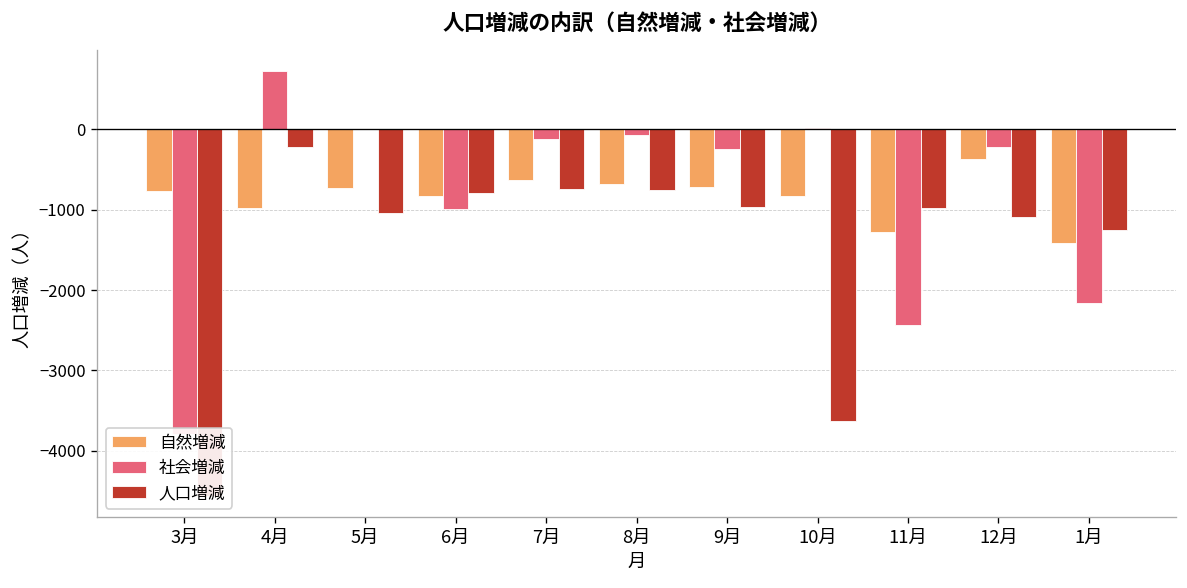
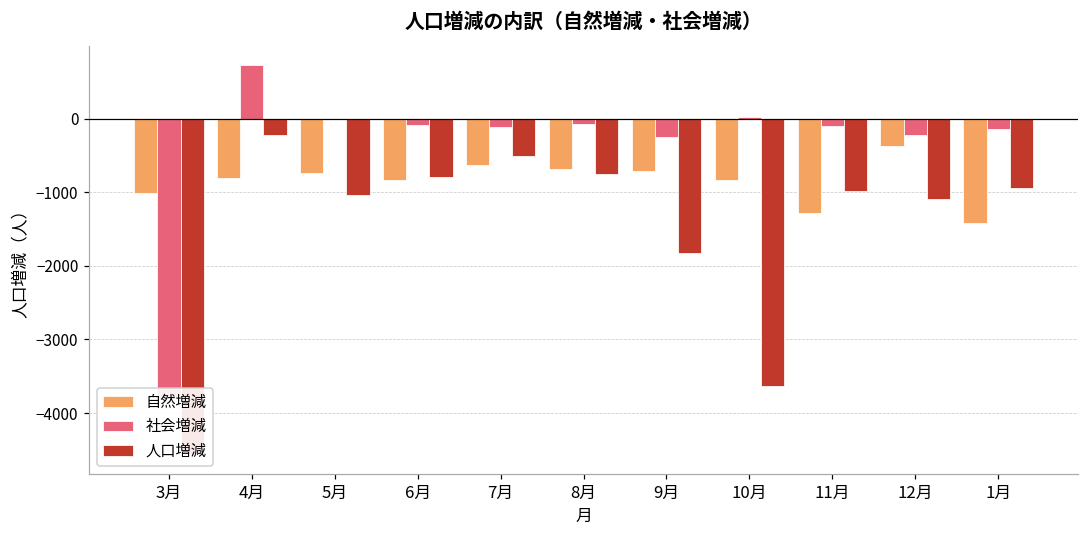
  {
    "自然増減": {
-     "3月": -800,
-     "4月": -1000,
+     "3月": -1000,
+     "4月": -800,
      "5月": -700,
      "6月": -800,
      "7月": -600,
      "8月": -700,
      "9月": -700,
      "10月": -800,
      "11月": -1300,
      "12月": -400,
      "1月": -1400
    },
    "社会増減": {
      "4月": 700,
      "5月": 0,
-     "6月": -1000,
+     "6月": -100,
      "7月": -100,
      "8月": -100,
      "9月": -200,
-     "11月": -2400,
+     "11月": -100,
      "12月": -200,
-     "1月": -2200
+     "1月": -100
    },
    "人口増減": {
      "4月": -200,
      "5月": -1000,
      "6月": -800,
-     "7月": -700,
+     "7月": -500,
      "8月": -800,
-     "9月": -1000,
+     "9月": -1800,
      "10月": -3600,
      "11月": -1000,
      "12月": -1100,
-     "1月": -1300
+     "1月": -900
    }
  }
